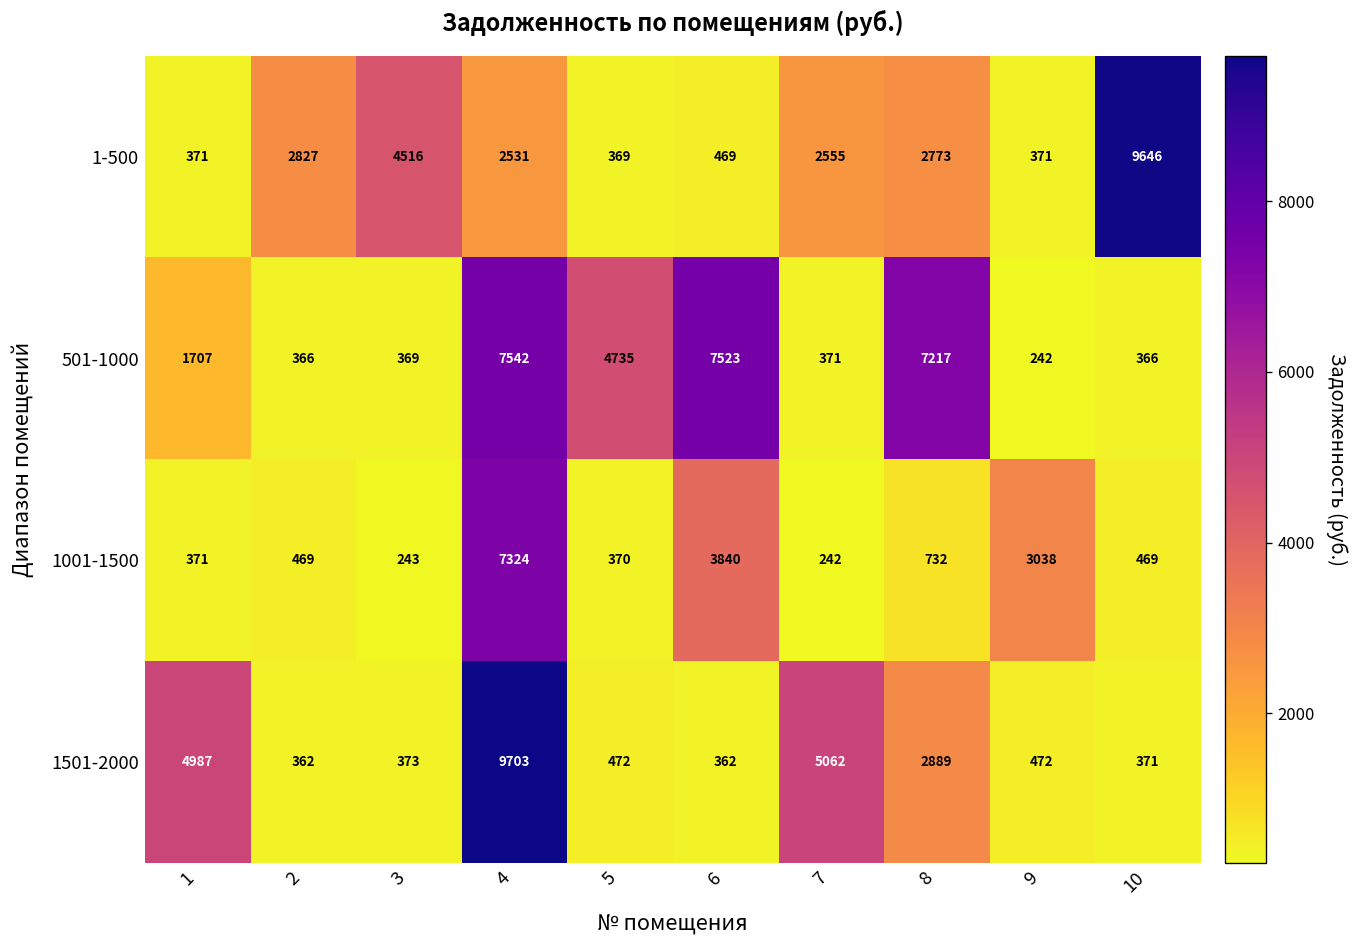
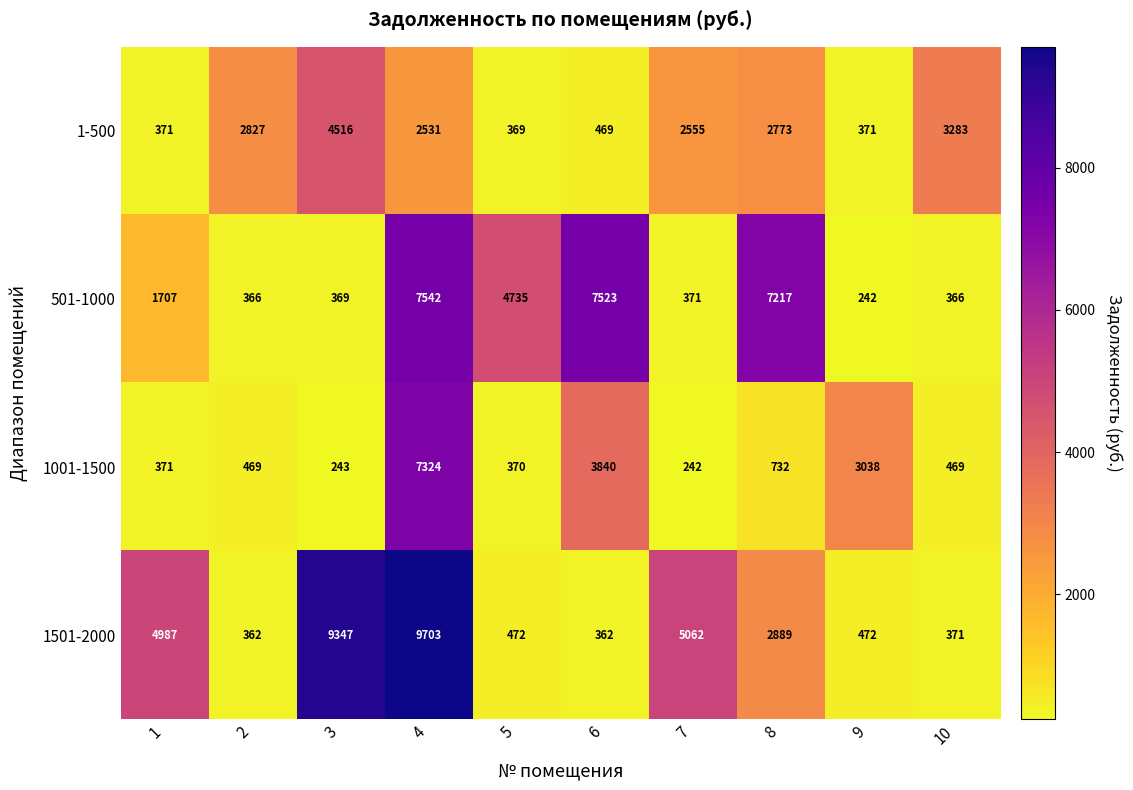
  {
    "1-500": {
      "1": 371,
      "2": 2827,
      "3": 4516,
      "4": 2531,
      "5": 369,
      "6": 469,
      "7": 2555,
      "8": 2773,
      "9": 371,
-     "10": 9646
+     "10": 3283
    },
    "501-1000": {
      "1": 1707,
      "2": 366,
      "3": 369,
      "4": 7542,
      "5": 4735,
      "6": 7523,
      "7": 371,
      "8": 7217,
      "9": 242,
      "10": 366
    },
    "1001-1500": {
      "1": 371,
      "2": 469,
      "3": 243,
      "4": 7324,
      "5": 370,
      "6": 3840,
      "7": 242,
      "8": 732,
      "9": 3038,
      "10": 469
    },
    "1501-2000": {
      "1": 4987,
      "2": 362,
-     "3": 373,
+     "3": 9347,
      "4": 9703,
      "5": 472,
      "6": 362,
      "7": 5062,
      "8": 2889,
      "9": 472,
      "10": 371
    }
  }
